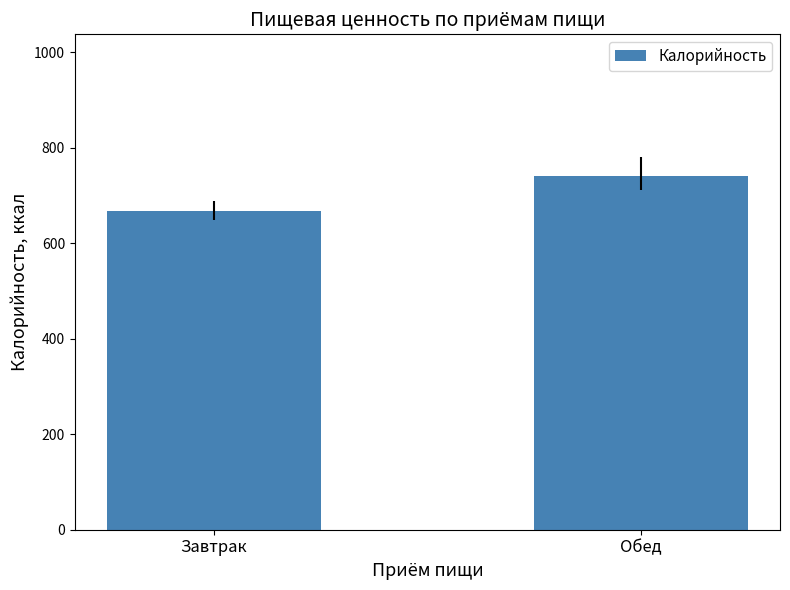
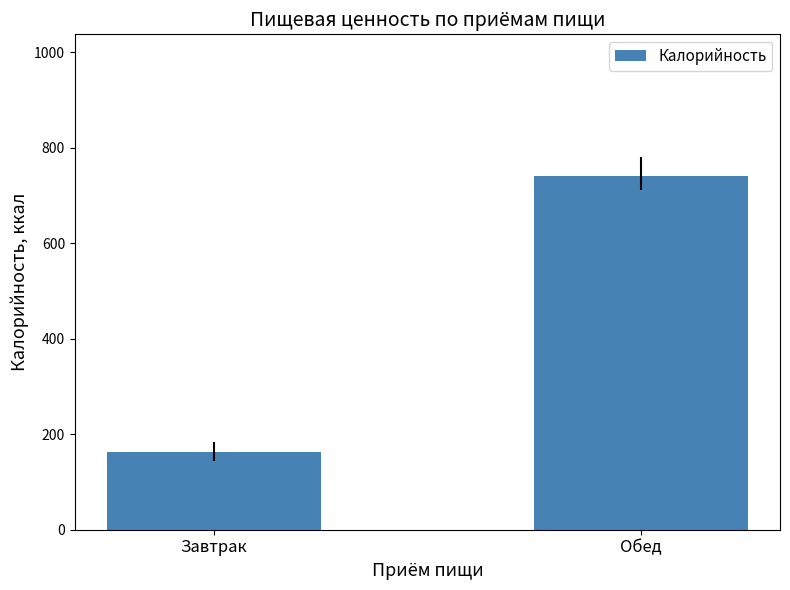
  {
-   "Завтрак": 670,
+   "Завтрак": 160,
    "Обед": 740
  }
